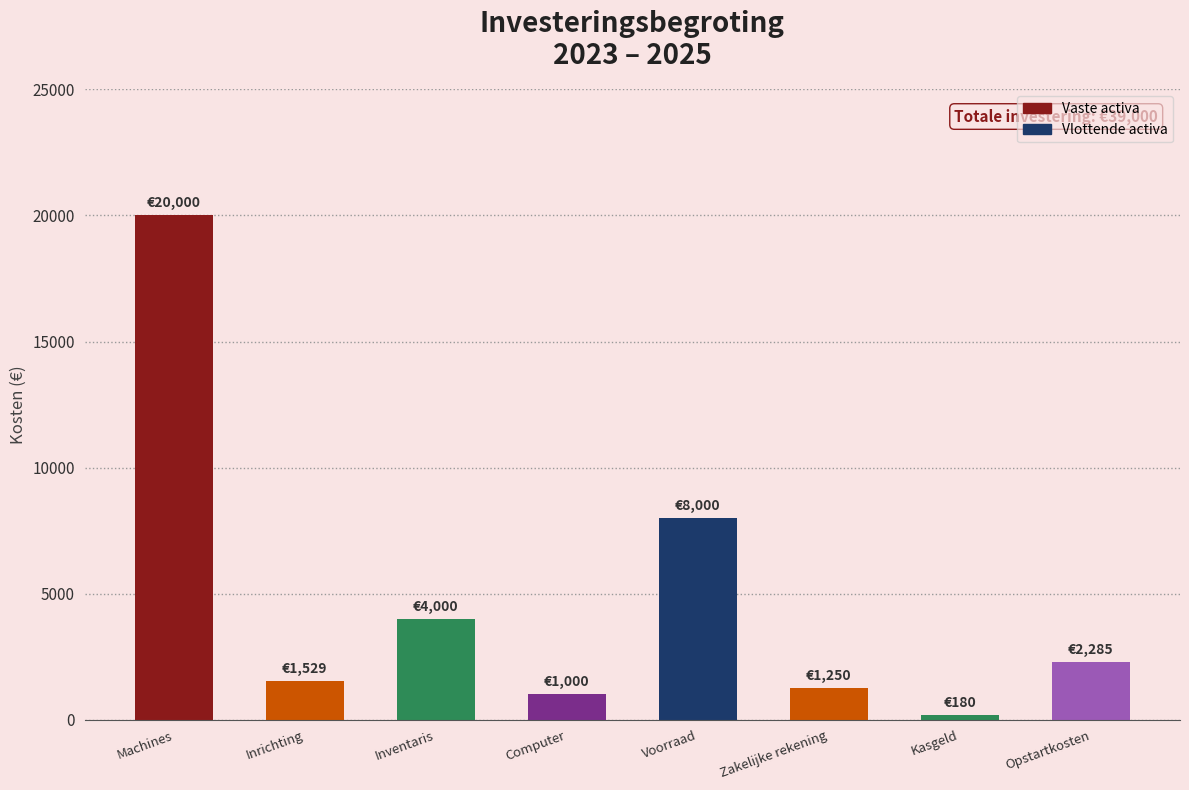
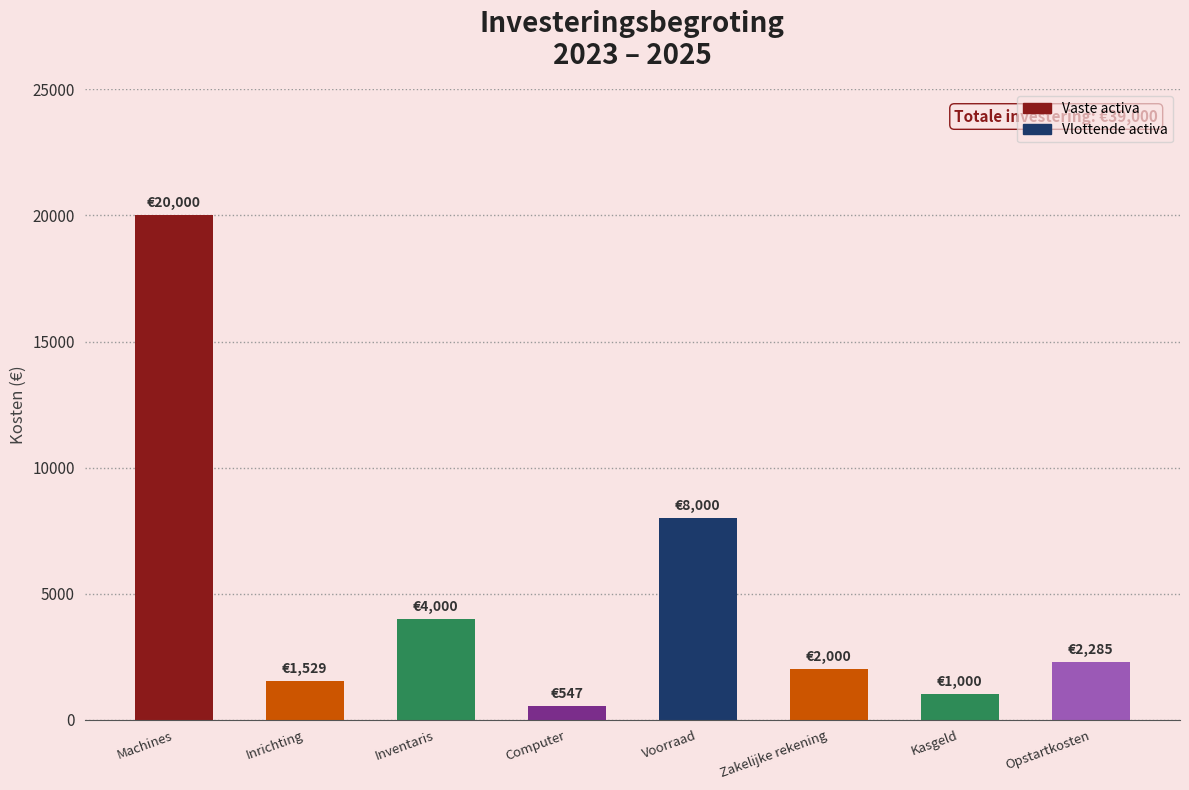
  {
    "Machines": "€20,000",
    "Inrichting": "€1,529",
    "Inventaris": "€4,000",
-   "Computer": "€1,000",
+   "Computer": "€547",
    "Voorraad": "€8,000",
-   "Zakelijke rekening": "€1,250",
-   "Kasgeld": "€180",
+   "Zakelijke rekening": "€2,000",
+   "Kasgeld": "€1,000",
    "Opstartkosten": "€2,285"
  }
